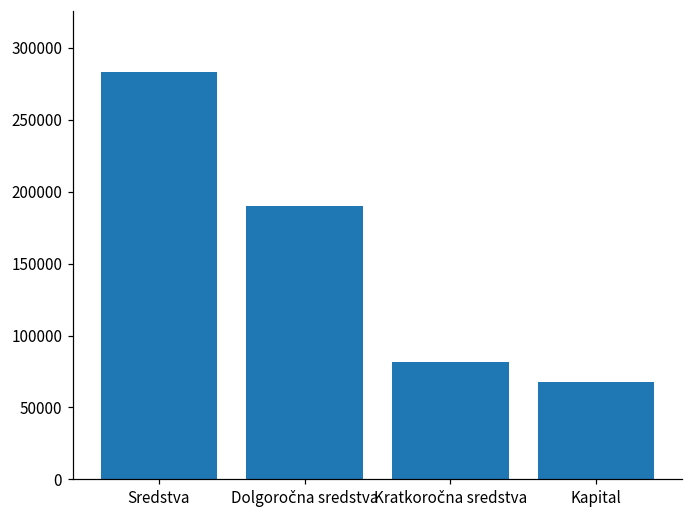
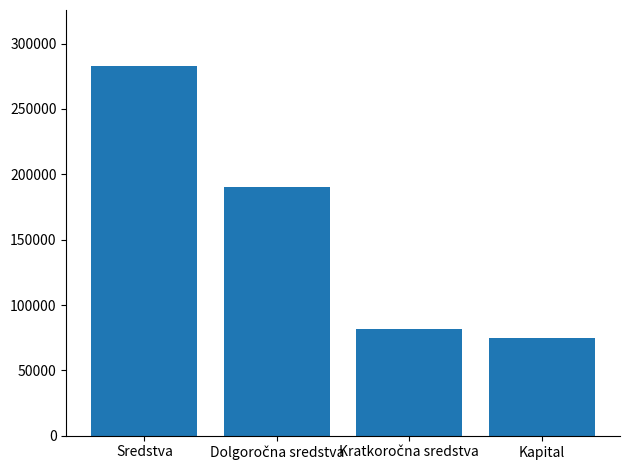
  {
    "Sredstva": 283000,
    "Dolgoročna sredstva": 190000,
    "Kratkoročna sredstva": 82000,
-   "Kapital": 68000
+   "Kapital": 75000
  }
